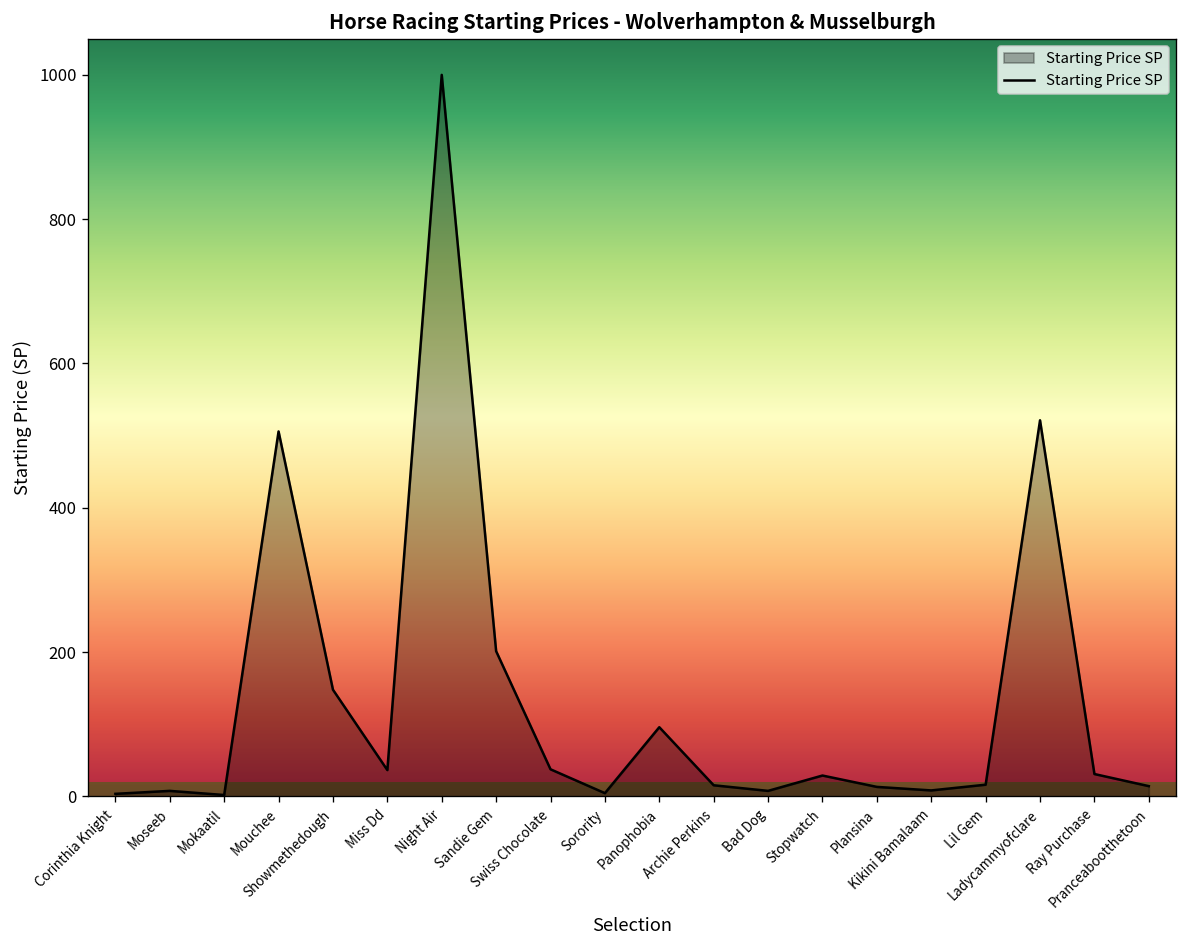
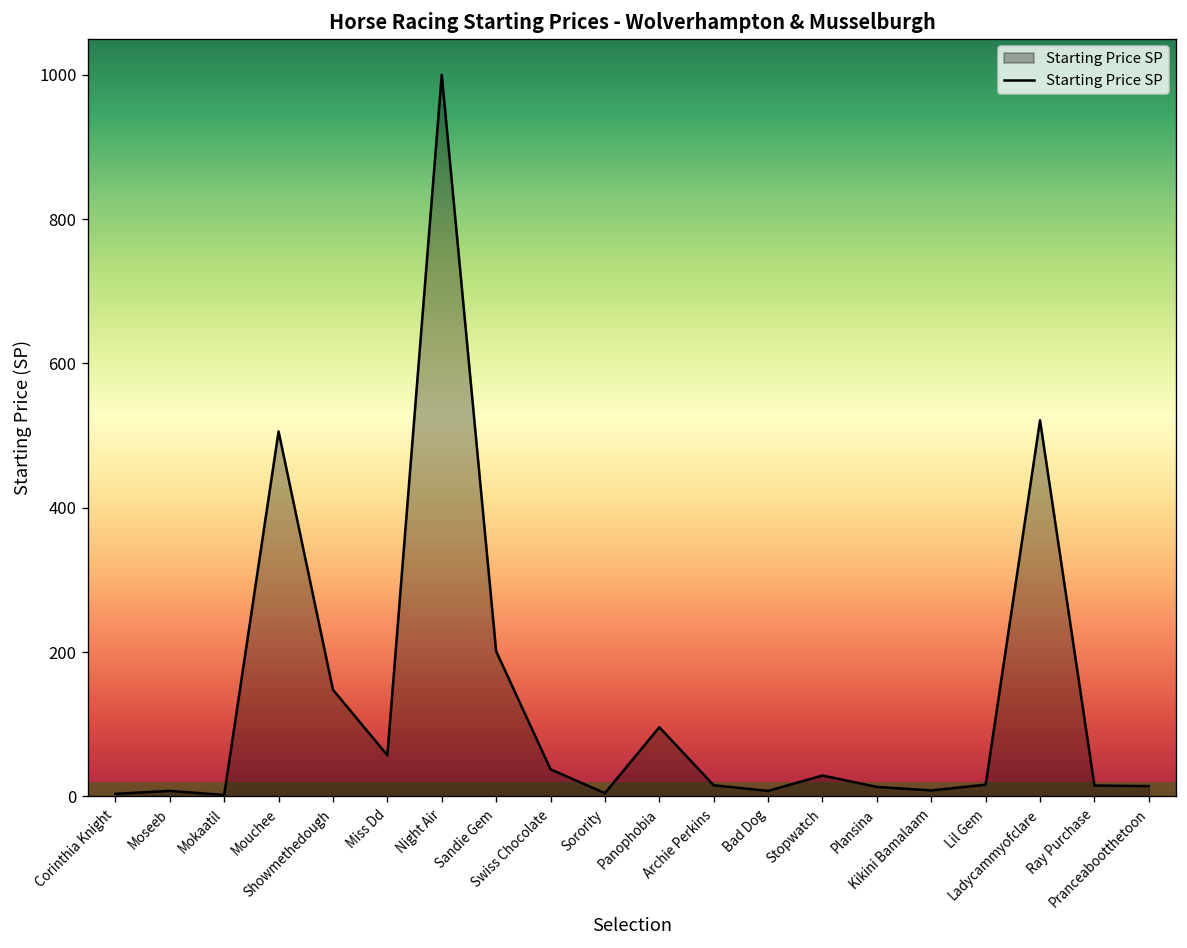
  {
    "Corinthia Knight": 0,
    "Moseeb": 10,
    "Mokaatil": 0,
    "Mouchee": 510,
    "Showmethedough": 150,
-   "Miss Dd": 40,
+   "Miss Dd": 60,
    "Night Air": 1000,
    "Sandie Gem": 200,
    "Swiss Chocolate": 40,
    "Sorority": 0,
    "Panophobia": 100,
    "Archie Perkins": 20,
    "Bad Dog": 10,
    "Stopwatch": 30,
    "Plansina": 10,
    "Kikini Bamalaam": 10,
    "Lil Gem": 20,
    "Ladycammyofclare": 520,
-   "Ray Purchase": 30,
+   "Ray Purchase": 20,
    "Pranceabootthetoon": 10
  }
